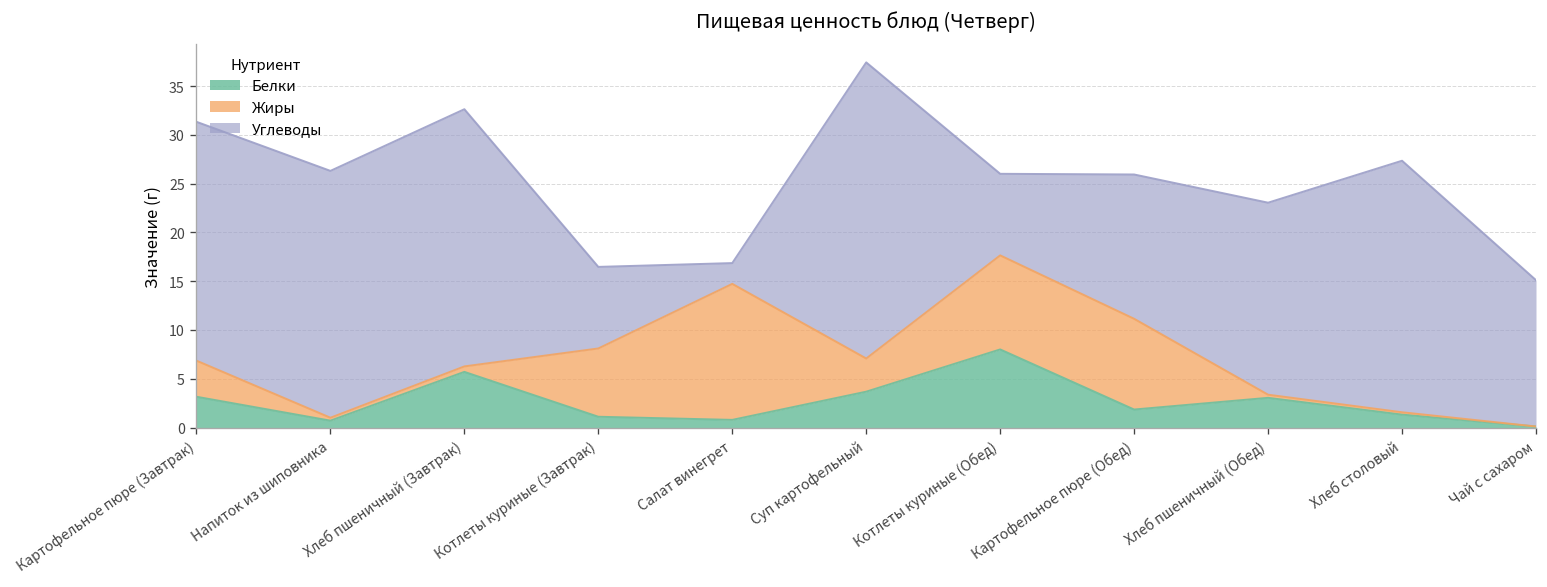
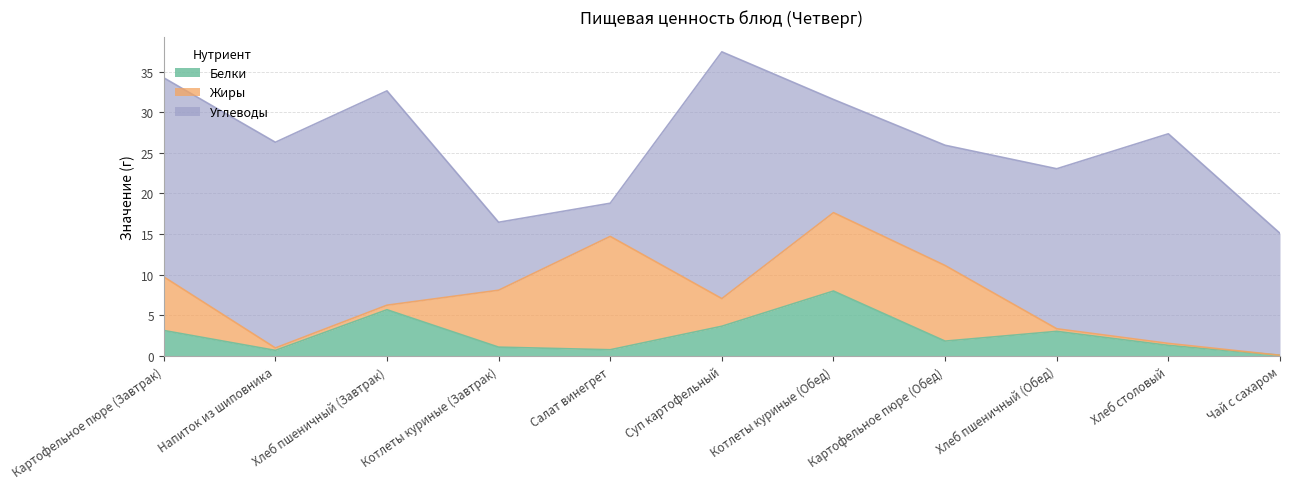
  {
    "Белки": {
      "Картофельное пюре (Завтрак)": 3,
      "Хлеб пшеничный (Завтрак)": 6,
      "Котлеты куриные (Завтрак)": 1,
      "Салат винегрет": 1,
      "Суп картофельный": 4,
      "Котлеты куриные (Обед)": 8,
      "Картофельное пюре (Обед)": 2,
      "Хлеб пшеничный (Обед)": 3
    },
    "Жиры": {
-     "Картофельное пюре (Завтрак)": 4,
+     "Картофельное пюре (Завтрак)": 7,
      "Хлеб пшеничный (Завтрак)": 1,
      "Котлеты куриные (Завтрак)": 7,
      "Салат винегрет": 14,
      "Суп картофельный": 3,
      "Котлеты куриные (Обед)": 10,
      "Картофельное пюре (Обед)": 9,
      "Хлеб пшеничный (Обед)": 0
    },
    "Углеводы": {
      "Картофельное пюре (Завтрак)": 24,
      "Напиток из шиповника": 25,
      "Хлеб пшеничный (Завтрак)": 26,
      "Котлеты куриные (Завтрак)": 8,
-     "Салат винегрет": 2,
+     "Салат винегрет": 4,
      "Суп картофельный": 30,
-     "Котлеты куриные (Обед)": 8,
+     "Котлеты куриные (Обед)": 14,
      "Картофельное пюре (Обед)": 15,
      "Хлеб пшеничный (Обед)": 20,
      "Хлеб столовый": 26,
      "Чай с сахаром": 15
    }
  }
